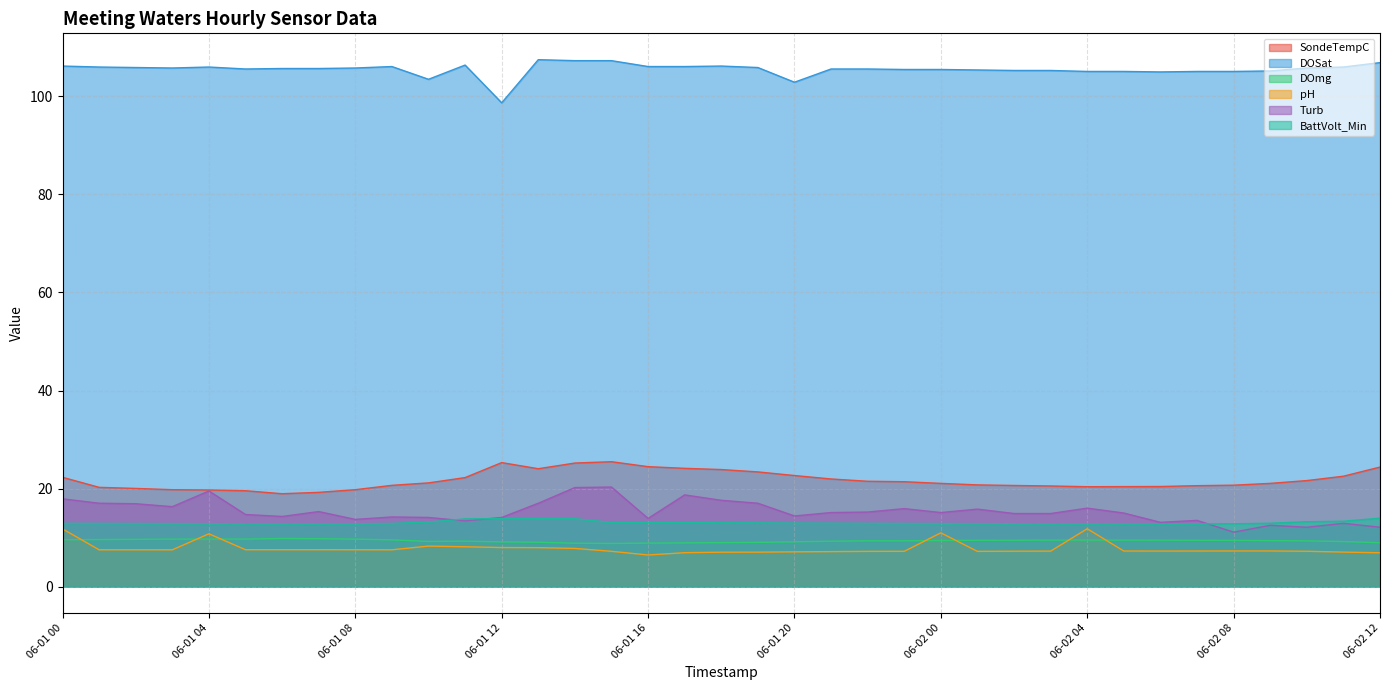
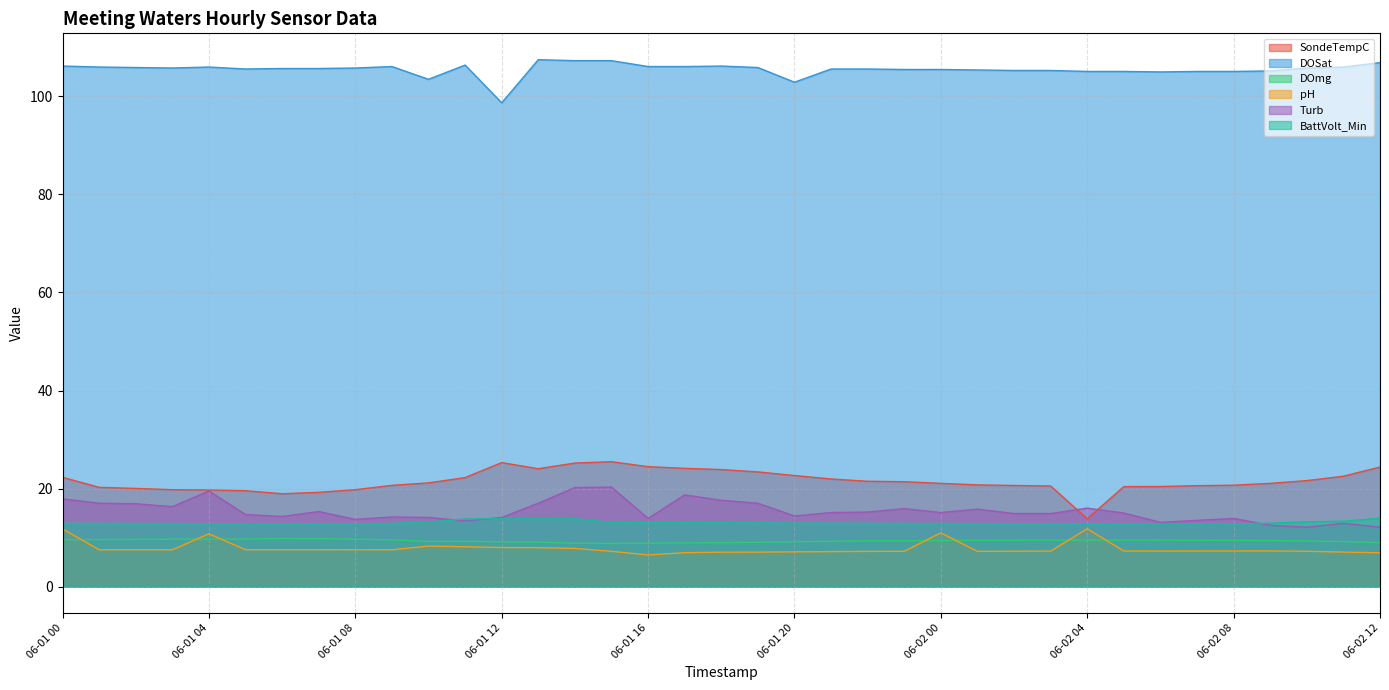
  {
    "SondeTempC": {
      "06-01 00": 22,
      "06-01 08": 20,
      "06-01 12": 25,
      "06-01 16": 24,
      "06-01 20": 23,
      "06-02 00": 21,
-     "06-02 04": 20,
+     "06-02 04": 14,
      "06-02 08": 21,
      "06-02 12": 24
    },
    "DOSat": {
      "06-01 00": 106,
      "06-01 04": 106,
      "06-01 08": 106,
      "06-01 12": 99,
      "06-01 16": 106,
      "06-01 20": 103,
      "06-02 00": 106,
      "06-02 04": 105,
      "06-02 08": 105,
      "06-02 12": 107
    },
    "pH": {
      "06-01 00": 12,
      "06-01 04": 11,
      "06-01 08": 8,
      "06-01 12": 8,
      "06-01 16": 6,
      "06-01 20": 7,
      "06-02 00": 11,
      "06-02 04": 12,
      "06-02 08": 7,
      "06-02 12": 7
    },
    "Turb": {
      "06-01 00": 18,
      "06-01 08": 14,
      "06-01 16": 14,
      "06-01 20": 14,
      "06-02 00": 15,
      "06-02 04": 16,
-     "06-02 08": 11,
+     "06-02 08": 14,
      "06-02 12": 12
    }
  }
